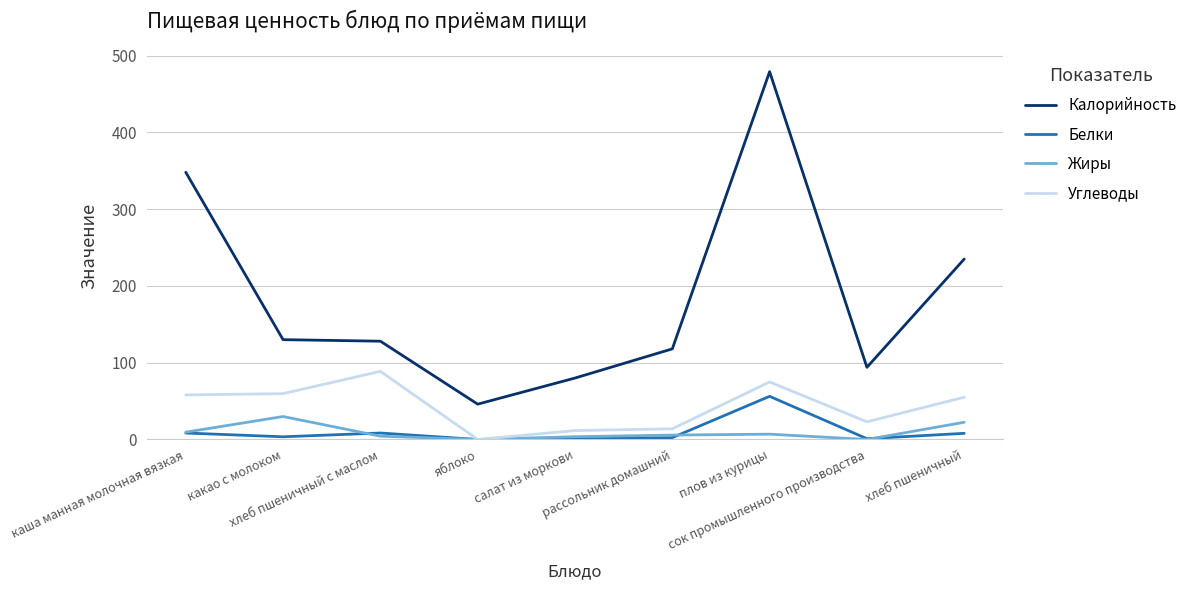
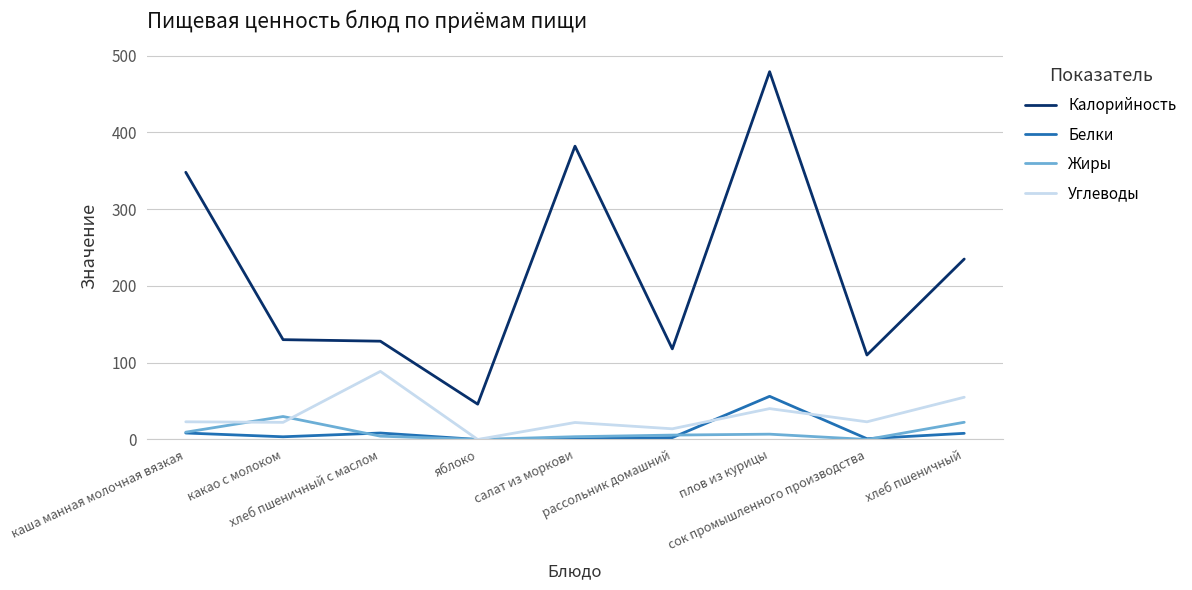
  {
    "Калорийность": {
      "каша манная молочная вязкая": 350,
      "какао с молоком": 130,
      "хлеб пшеничный с маслом": 130,
      "яблоко": 50,
-     "салат из моркови": 80,
+     "салат из моркови": 380,
      "рассольник домашний": 120,
      "плов из курицы": 480,
-     "сок промышленного производства": 90,
+     "сок промышленного производства": 110,
      "хлеб пшеничный": 240
    },
    "Белки": {
      "какао с молоком": 0,
      "хлеб пшеничный с маслом": 10,
      "плов из курицы": 60,
      "хлеб пшеничный": 10
    },
    "Жиры": {
      "какао с молоком": 30,
      "хлеб пшеничный с маслом": 0,
      "плов из курицы": 10,
      "хлеб пшеничный": 20
    },
    "Углеводы": {
-     "каша манная молочная вязкая": 60,
-     "какао с молоком": 60,
+     "каша манная молочная вязкая": 20,
+     "какао с молоком": 20,
      "хлеб пшеничный с маслом": 90,
-     "салат из моркови": 10,
+     "салат из моркови": 20,
      "рассольник домашний": 10,
-     "плов из курицы": 70,
+     "плов из курицы": 40,
      "сок промышленного производства": 20,
      "хлеб пшеничный": 60
    }
  }
